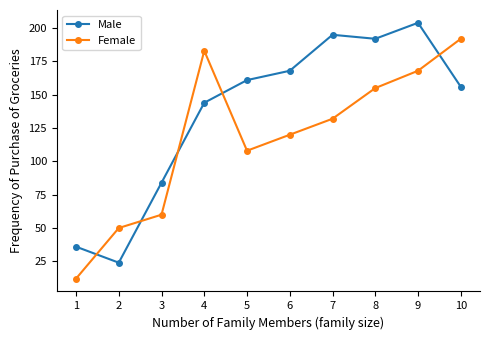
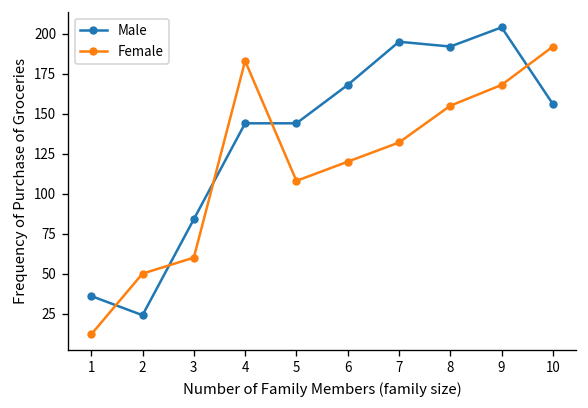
  {
    "Male": {
      "1": 36,
      "2": 24,
      "3": 84,
      "4": 144,
-     "5": 161,
+     "5": 144,
      "6": 168,
      "7": 195,
      "8": 192,
      "9": 204,
      "10": 156
    },
    "Female": {
      "1": 12,
      "2": 50,
      "3": 60,
      "4": 183,
      "5": 108,
      "6": 120,
      "7": 132,
      "8": 155,
      "9": 168,
      "10": 192
    }
  }
